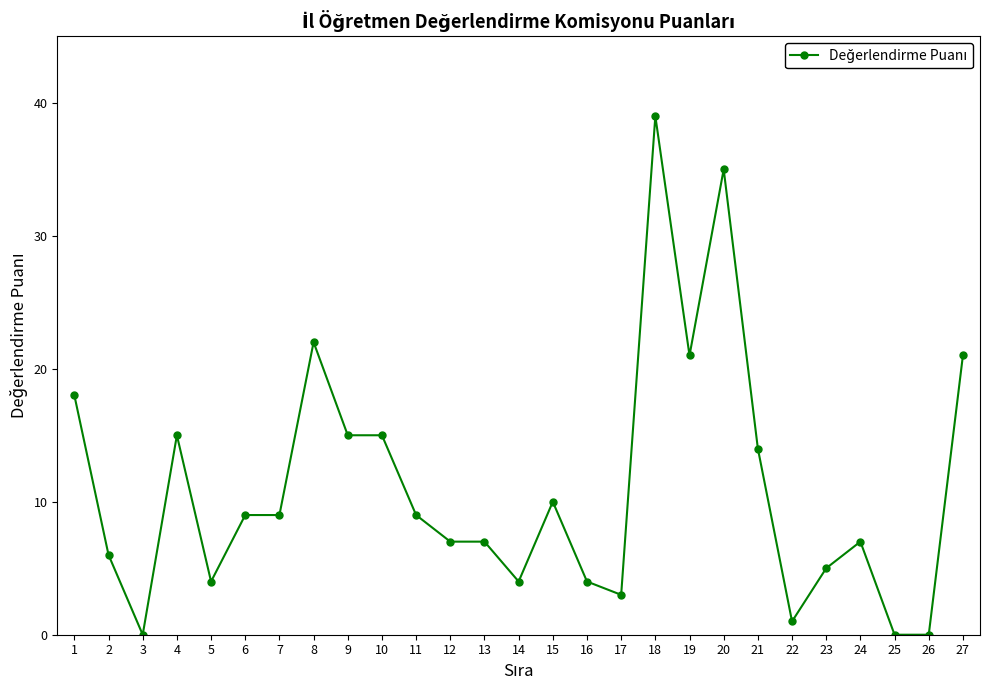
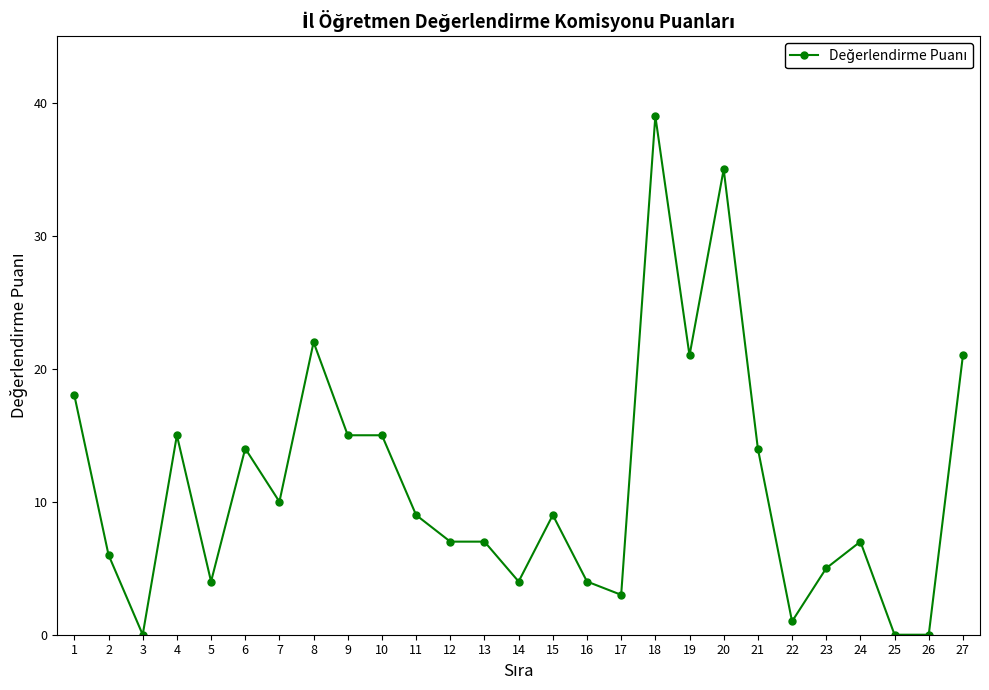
  {
    "1": 18,
    "2": 6,
    "3": 0,
    "4": 15,
    "5": 4,
-   "6": 9,
-   "7": 9,
+   "6": 14,
+   "7": 10,
    "8": 22,
    "9": 15,
    "10": 15,
    "11": 9,
    "12": 7,
    "13": 7,
    "14": 4,
-   "15": 10,
+   "15": 9,
    "16": 4,
    "17": 3,
    "18": 39,
    "19": 21,
    "20": 35,
    "21": 14,
    "22": 1,
    "23": 5,
    "24": 7,
    "25": 0,
    "26": 0,
    "27": 21
  }
